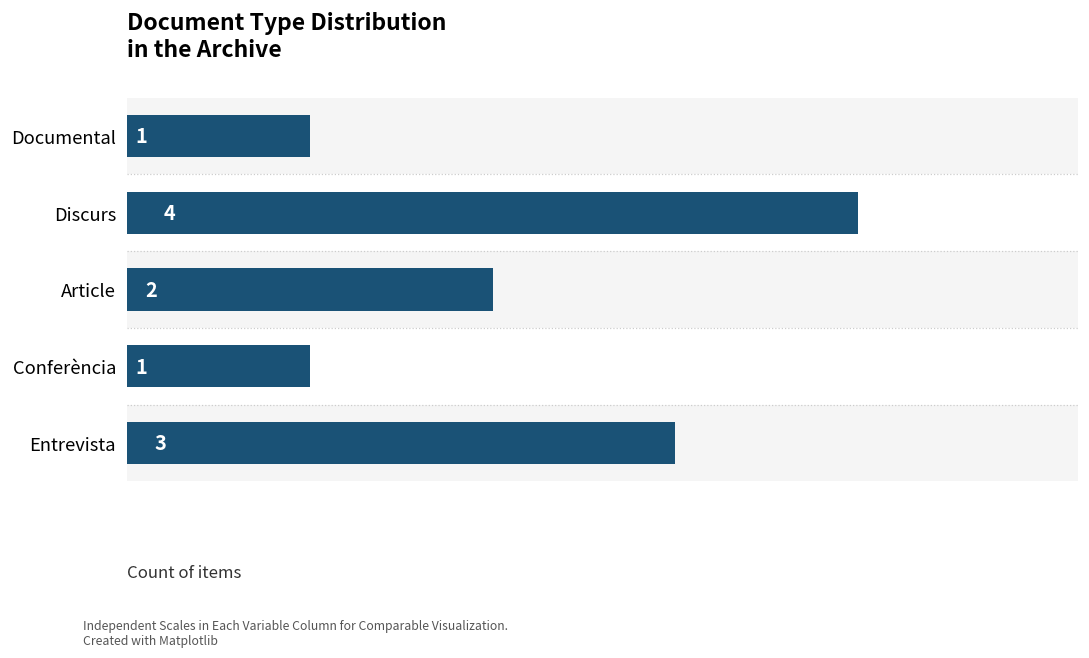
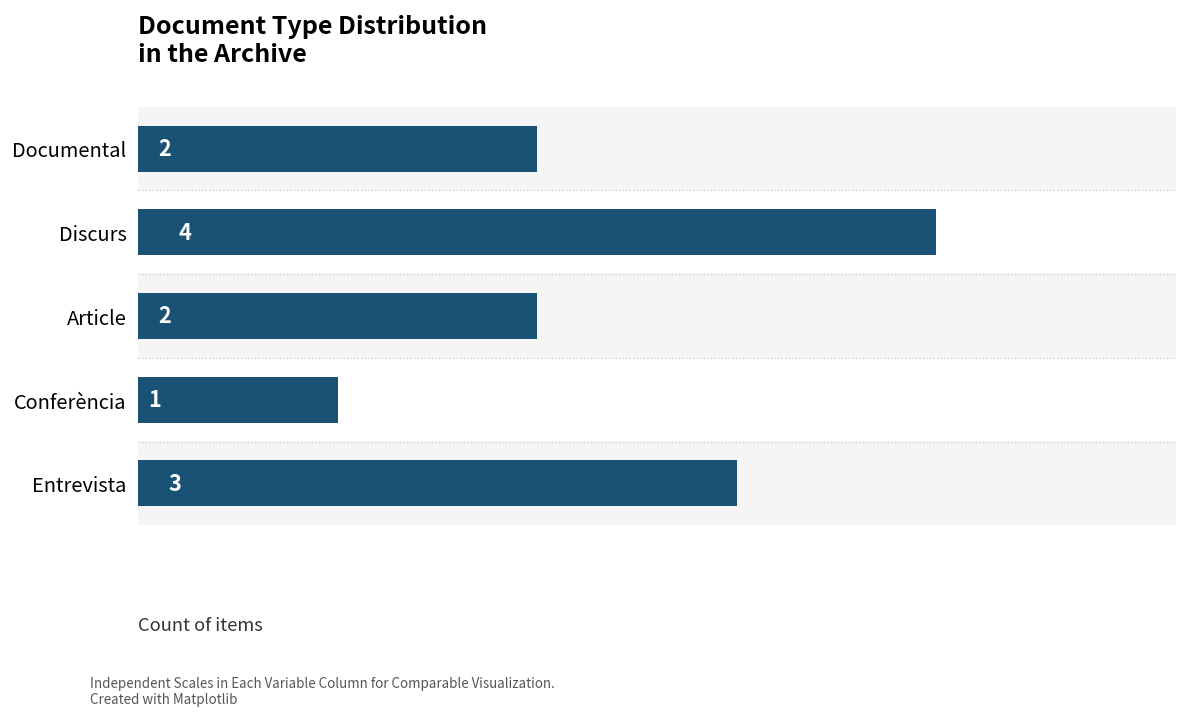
  {
-   "Documental": 1,
+   "Documental": 2,
    "Discurs": 4,
    "Article": 2,
    "Conferència": 1,
    "Entrevista": 3
  }
